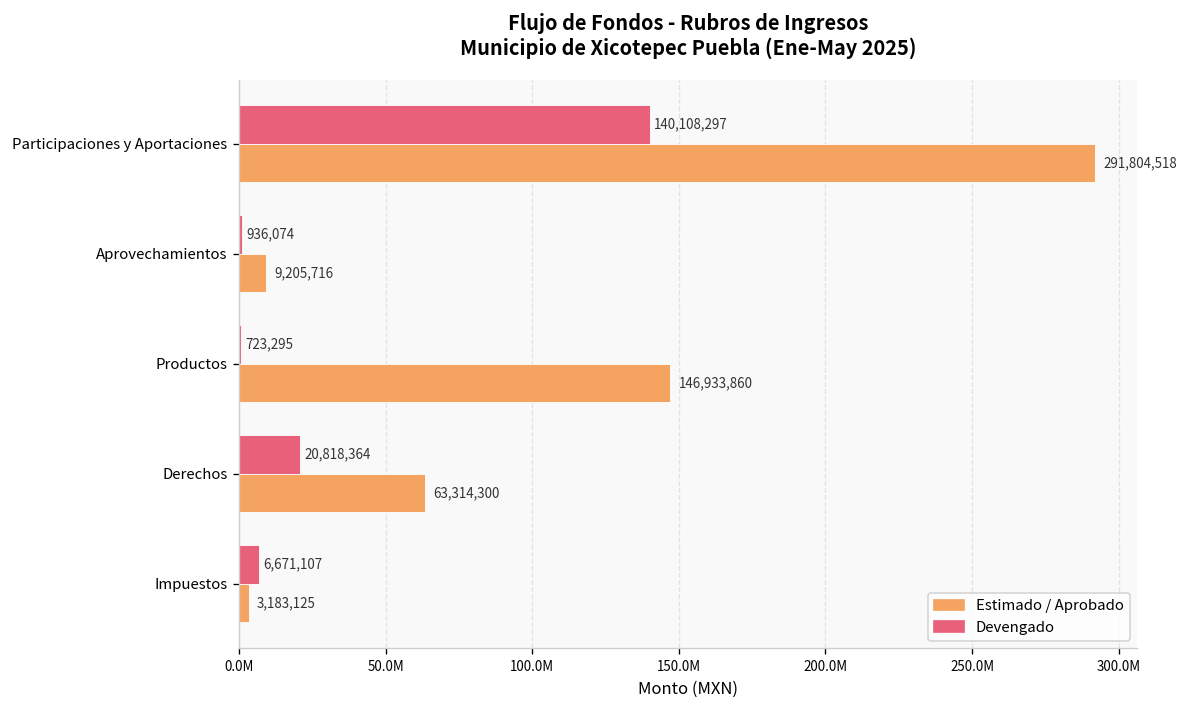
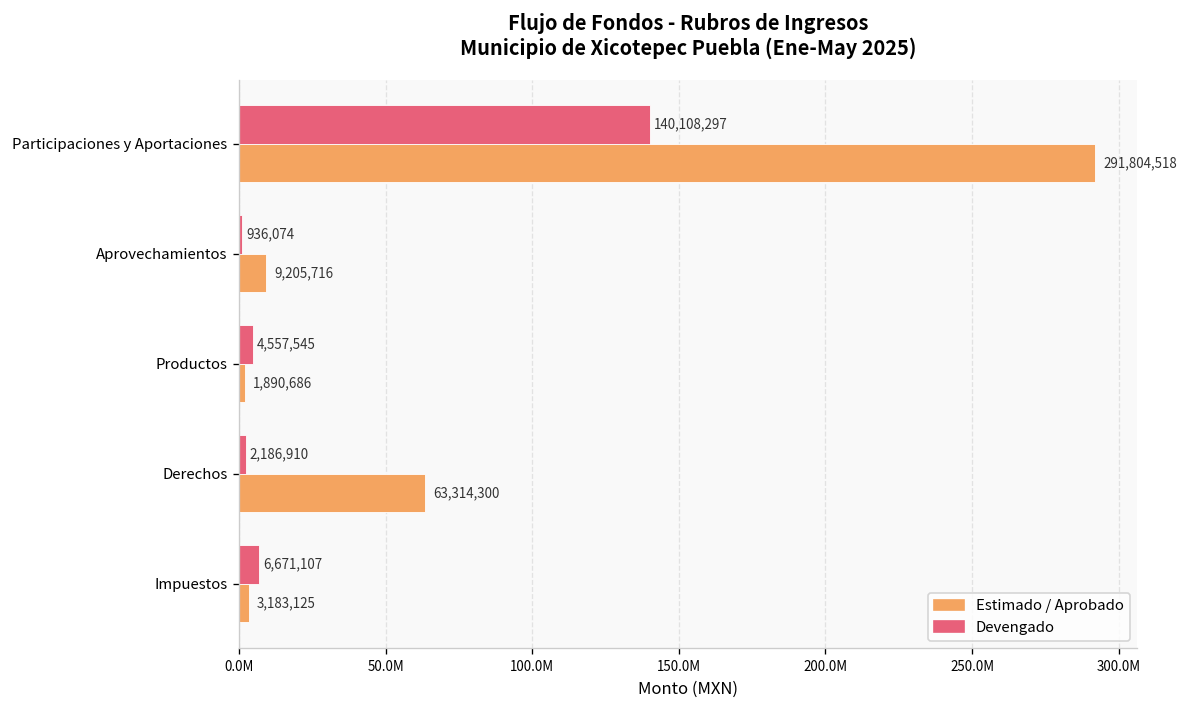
  {
    "Estimado / Aprobado": {
      "Participaciones y Aportaciones": "291,804,518",
      "Aprovechamientos": "9,205,716",
-     "Productos": "146,933,860",
+     "Productos": "1,890,686",
      "Derechos": "63,314,300",
      "Impuestos": "3,183,125"
    },
    "Devengado": {
      "Participaciones y Aportaciones": "140,108,297",
      "Aprovechamientos": "936,074",
-     "Productos": "723,295",
-     "Derechos": "20,818,364",
+     "Productos": "4,557,545",
+     "Derechos": "2,186,910",
      "Impuestos": "6,671,107"
    }
  }
